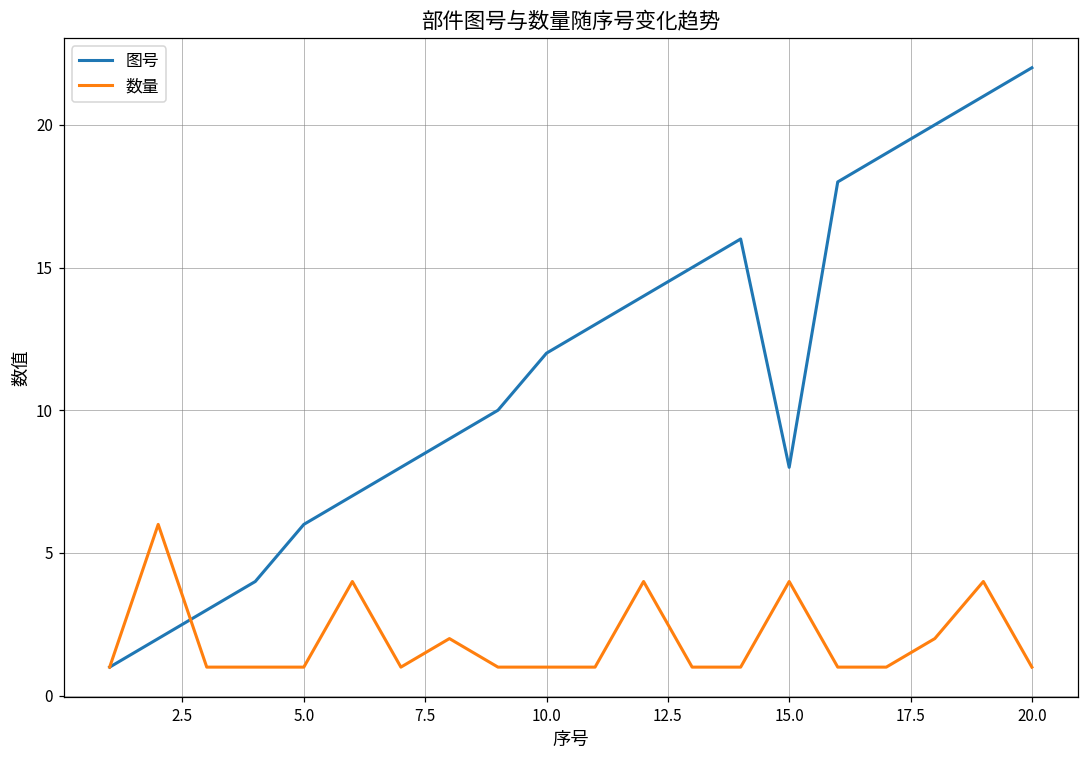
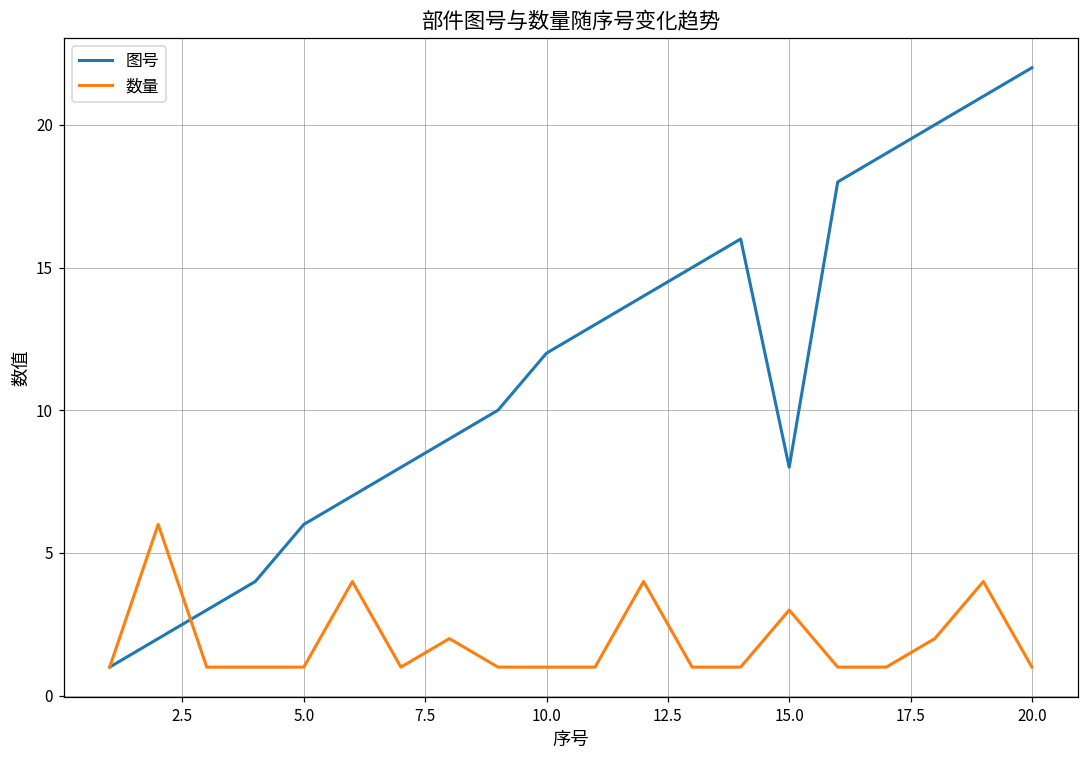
  {
    "图号": {
      "5.0": 6,
      "10.0": 12,
      "15.0": 8,
      "20.0": 22
    },
    "数量": {
      "5.0": 1,
      "10.0": 1,
-     "15.0": 4,
+     "15.0": 3,
      "20.0": 1
    }
  }
